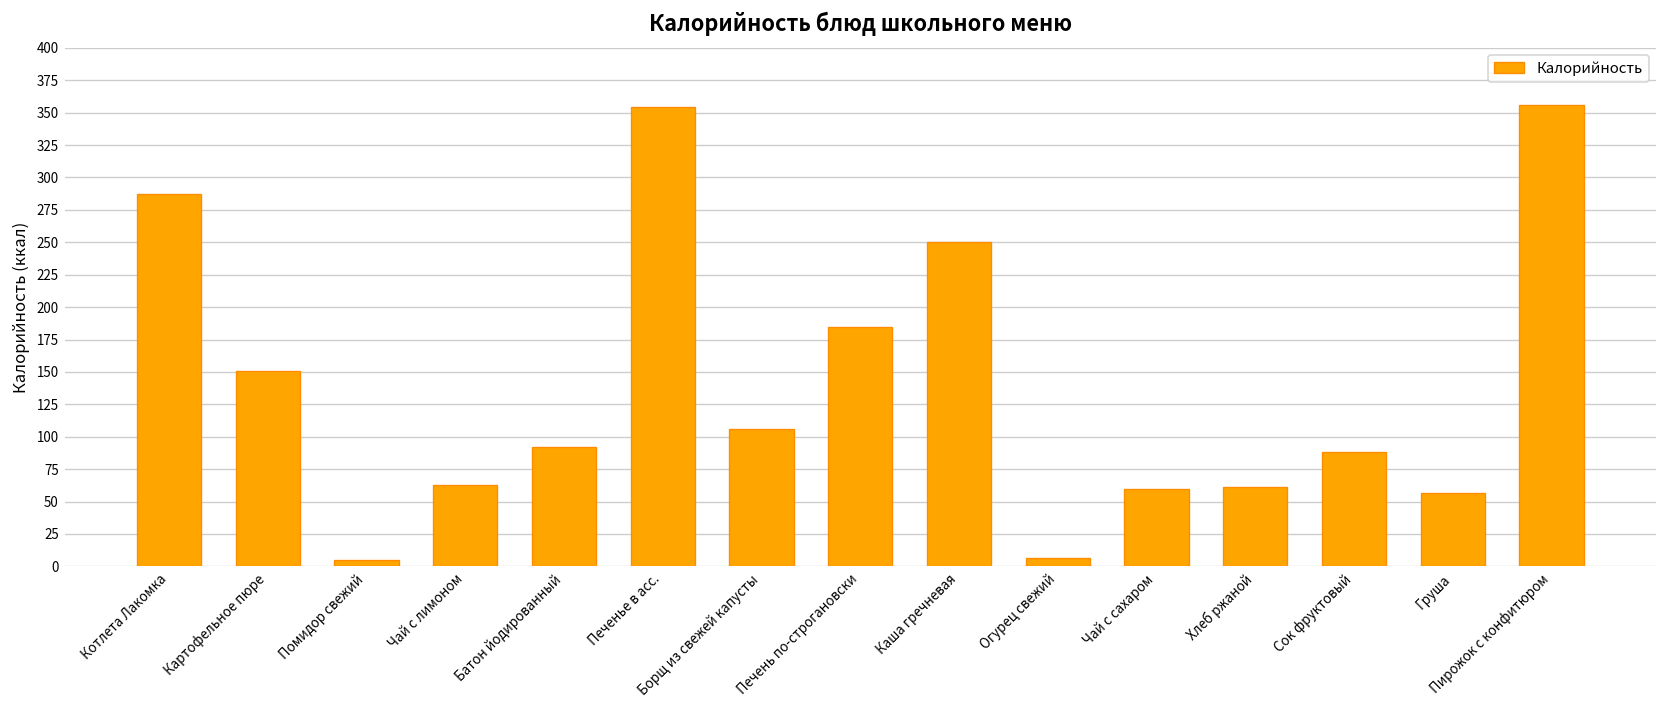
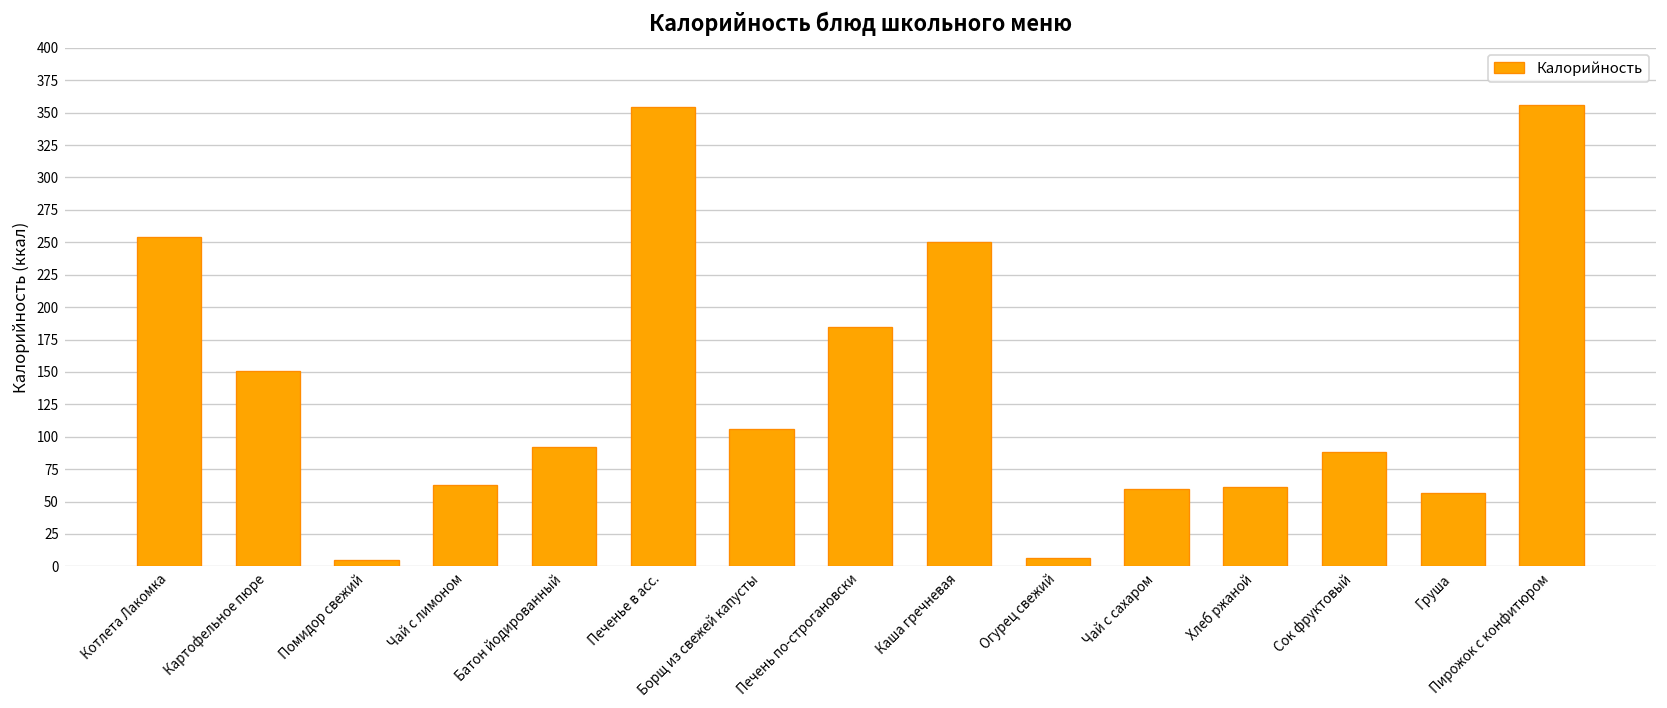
  {
-   "Котлета Лакомка": 287,
+   "Котлета Лакомка": 254,
    "Картофельное пюре": 151,
    "Помидор свежий": 5,
    "Чай с лимоном": 63,
    "Батон йодированный": 92,
    "Печенье в асс.": 355,
    "Борщ из свежей капусты": 106,
    "Печень по-строгановски": 185,
    "Каша гречневая": 250,
    "Огурец свежий": 6,
    "Чай с сахаром": 60,
    "Хлеб ржаной": 61,
    "Сок фруктовый": 88,
    "Груша": 57,
    "Пирожок с конфитюром": 356
  }
